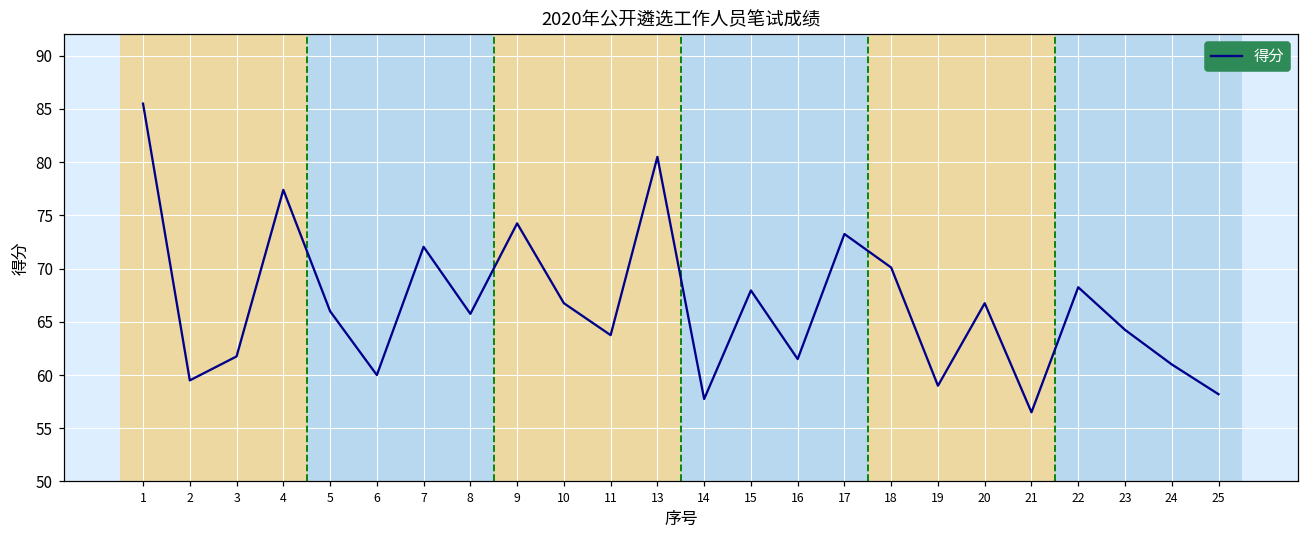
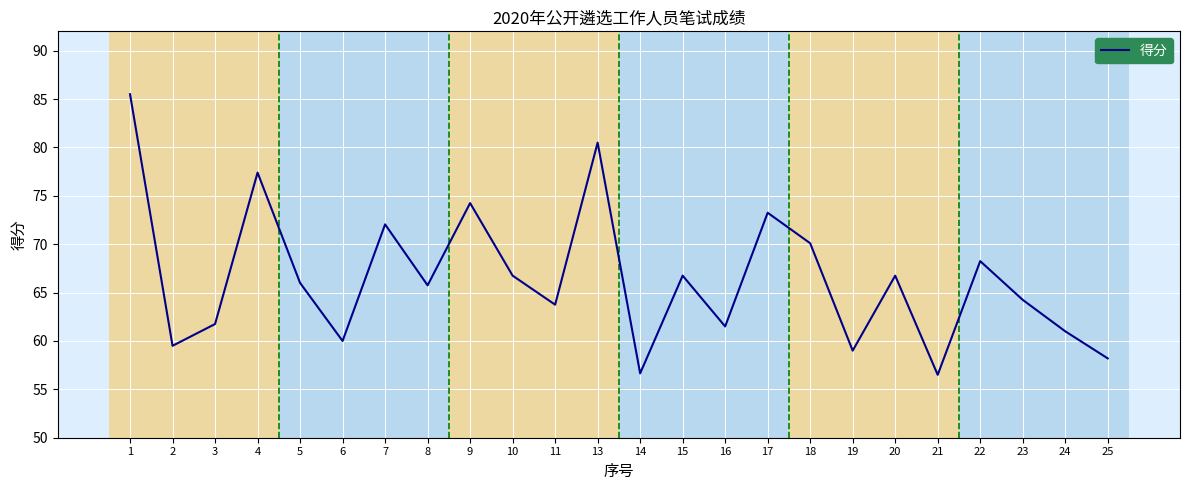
  {
    "1": 86,
    "2": 60,
    "3": 62,
    "4": 77,
    "5": 66,
    "6": 60,
    "7": 72,
    "8": 66,
    "9": 74,
    "10": 67,
    "11": 64,
    "13": 81,
-   "14": 58,
-   "15": 68,
+   "14": 57,
+   "15": 67,
    "16": 62,
    "17": 73,
    "18": 70,
    "19": 59,
    "20": 67,
    "21": 57,
    "22": 68,
    "23": 64,
    "24": 61,
    "25": 58
  }
